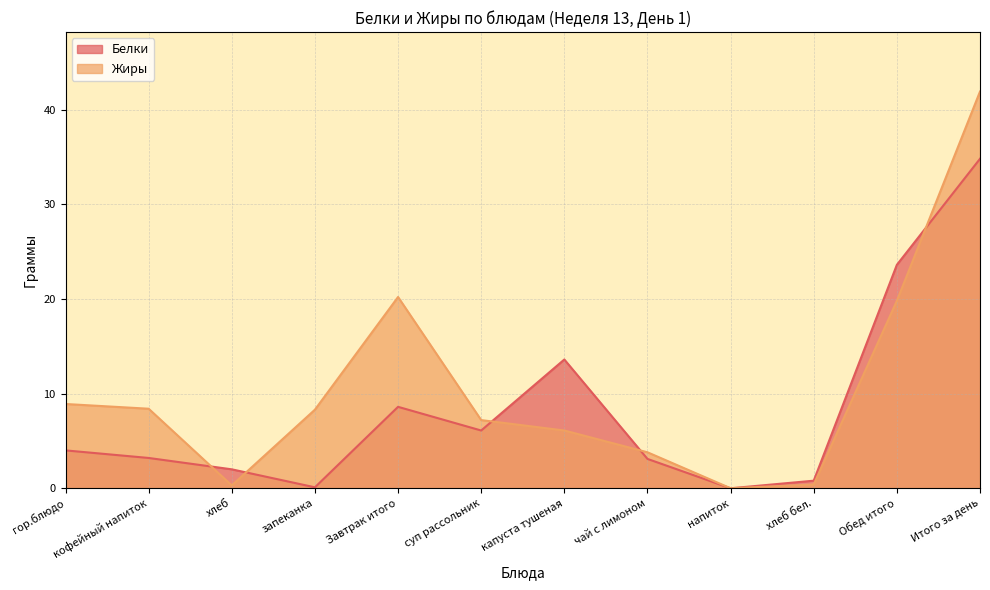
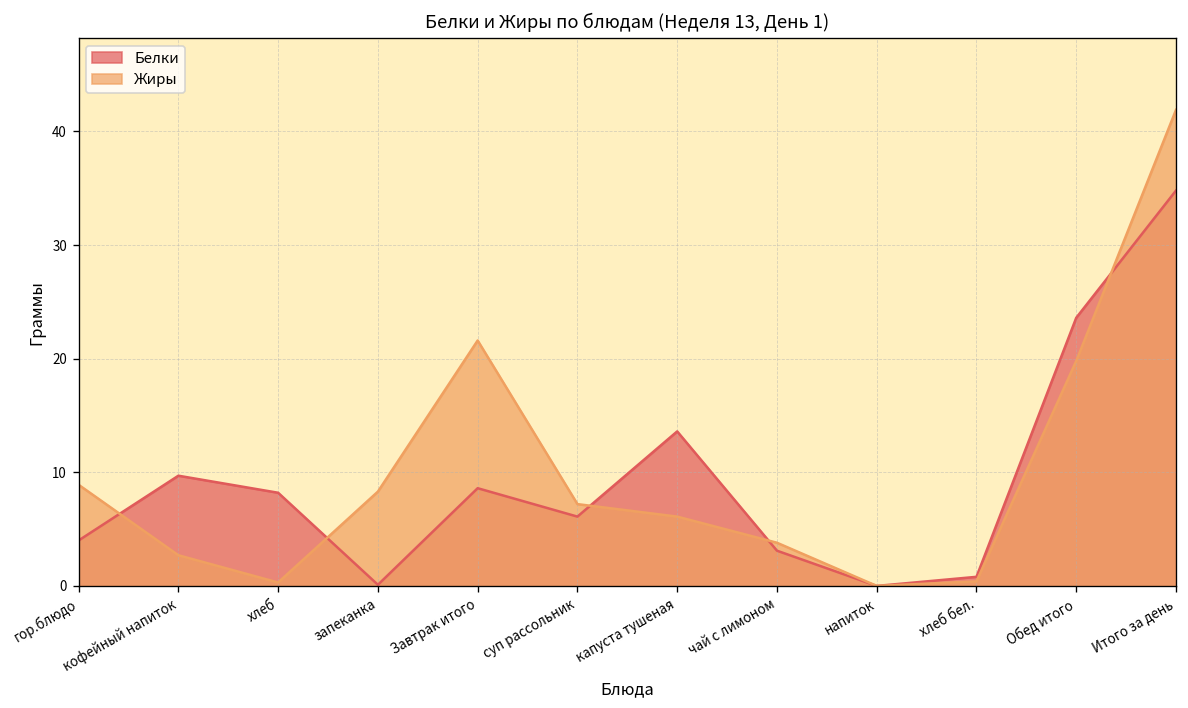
  {
    "Белки": {
      "гор.блюдо": 4,
-     "кофейный напиток": 3,
-     "хлеб": 2,
+     "кофейный напиток": 10,
+     "хлеб": 8,
      "запеканка": 0,
      "Завтрак итого": 9,
      "суп рассольник": 6,
      "капуста тушеная": 14,
      "чай с лимоном": 3,
      "хлеб бел.": 1,
      "Обед итого": 24,
      "Итого за день": 35
    },
    "Жиры": {
      "гор.блюдо": 9,
-     "кофейный напиток": 8,
+     "кофейный напиток": 3,
      "хлеб": 0,
      "запеканка": 8,
-     "Завтрак итого": 20,
+     "Завтрак итого": 22,
      "суп рассольник": 7,
      "капуста тушеная": 6,
      "чай с лимоном": 4,
      "хлеб бел.": 0,
      "Обед итого": 20,
      "Итого за день": 42
    }
  }
